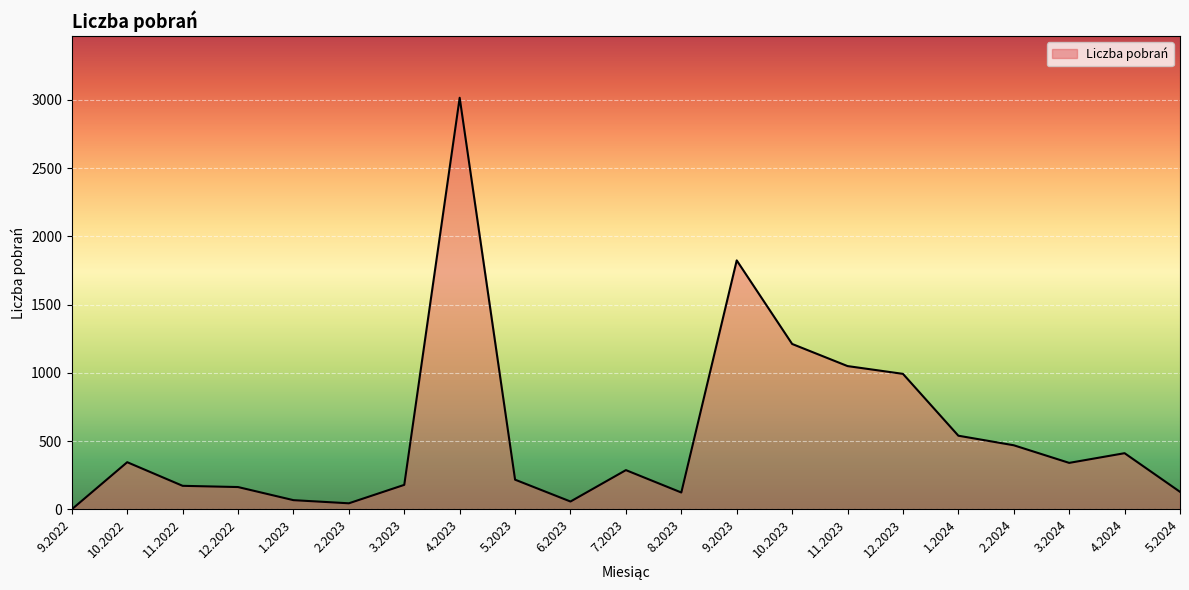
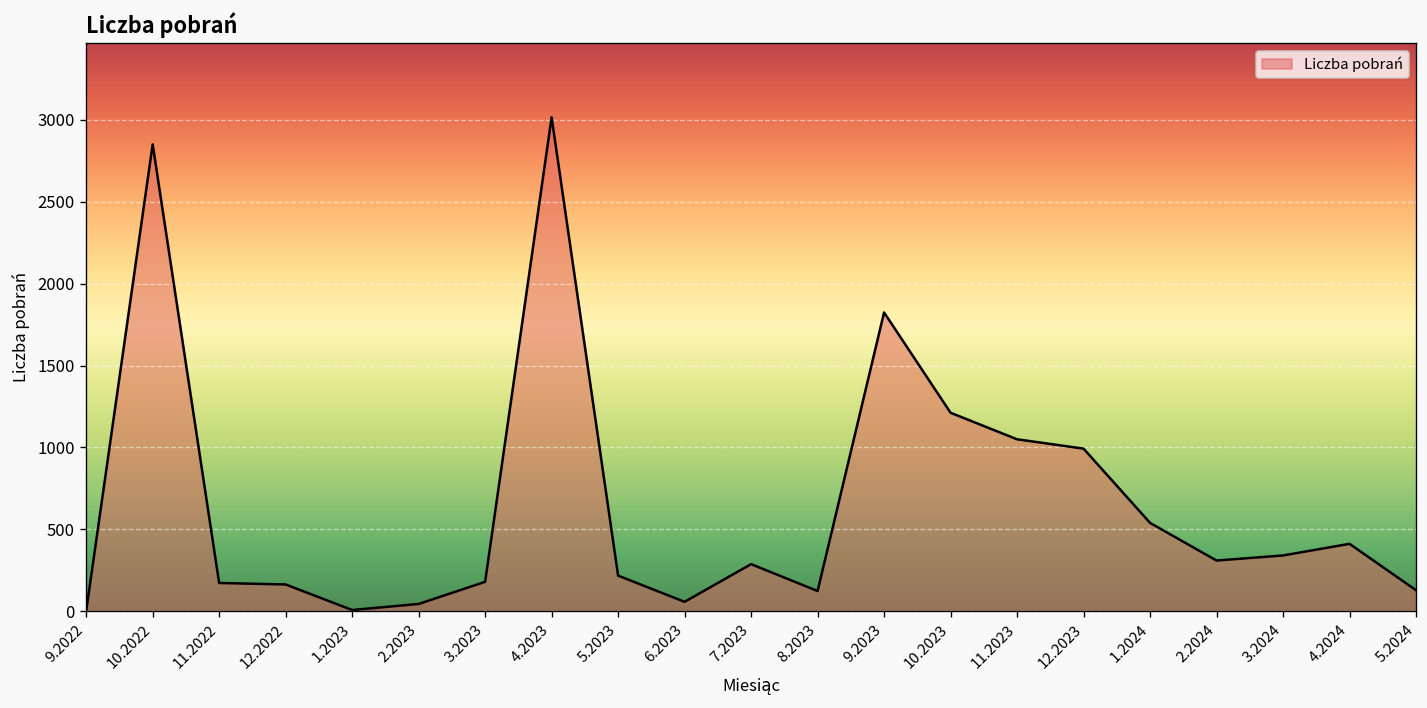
  {
    "9.2022": 0,
-   "10.2022": 350,
+   "10.2022": 2850,
    "11.2022": 170,
    "12.2022": 160,
-   "1.2023": 70,
+   "1.2023": 10,
    "2.2023": 50,
    "3.2023": 180,
    "4.2023": 3020,
    "5.2023": 220,
    "6.2023": 60,
    "7.2023": 290,
    "8.2023": 120,
    "9.2023": 1820,
    "10.2023": 1210,
    "11.2023": 1050,
    "12.2023": 990,
    "1.2024": 540,
-   "2.2024": 470,
+   "2.2024": 310,
    "3.2024": 340,
    "4.2024": 410,
    "5.2024": 130
  }
